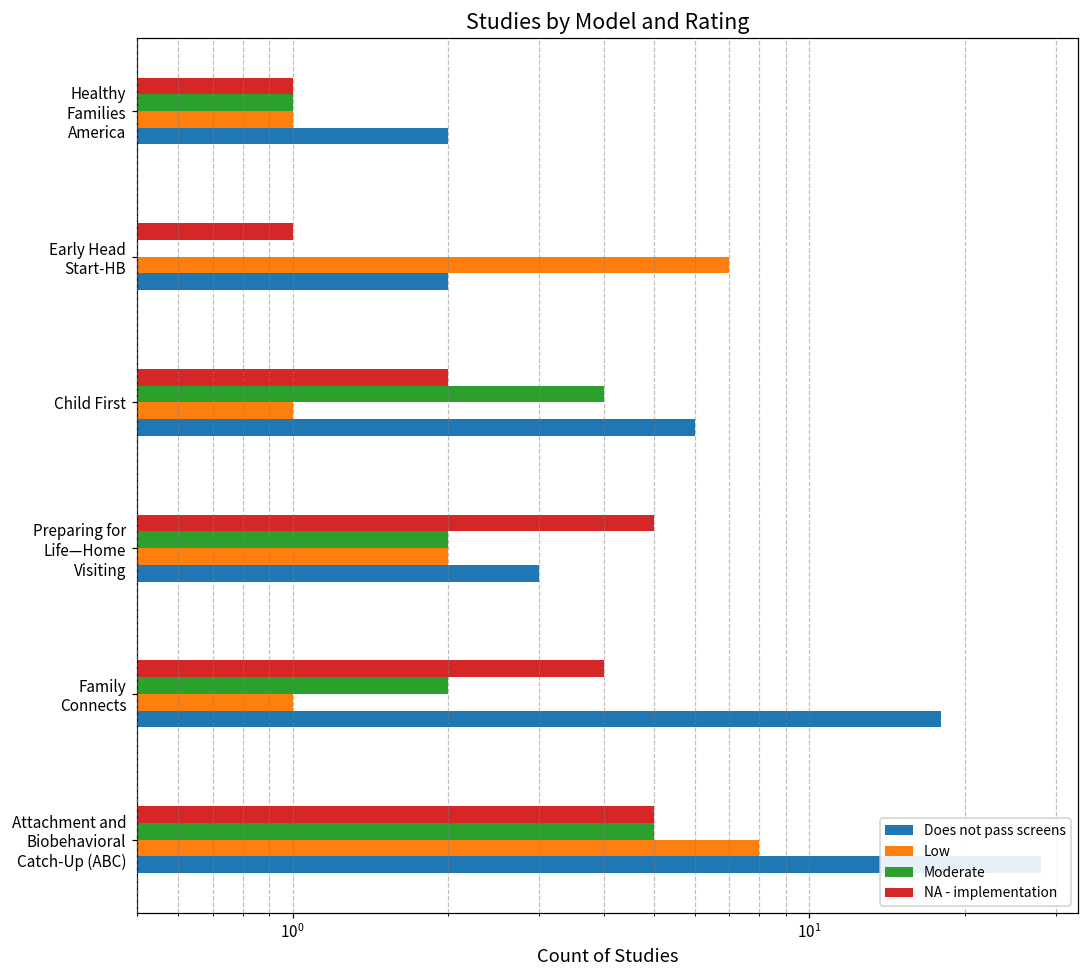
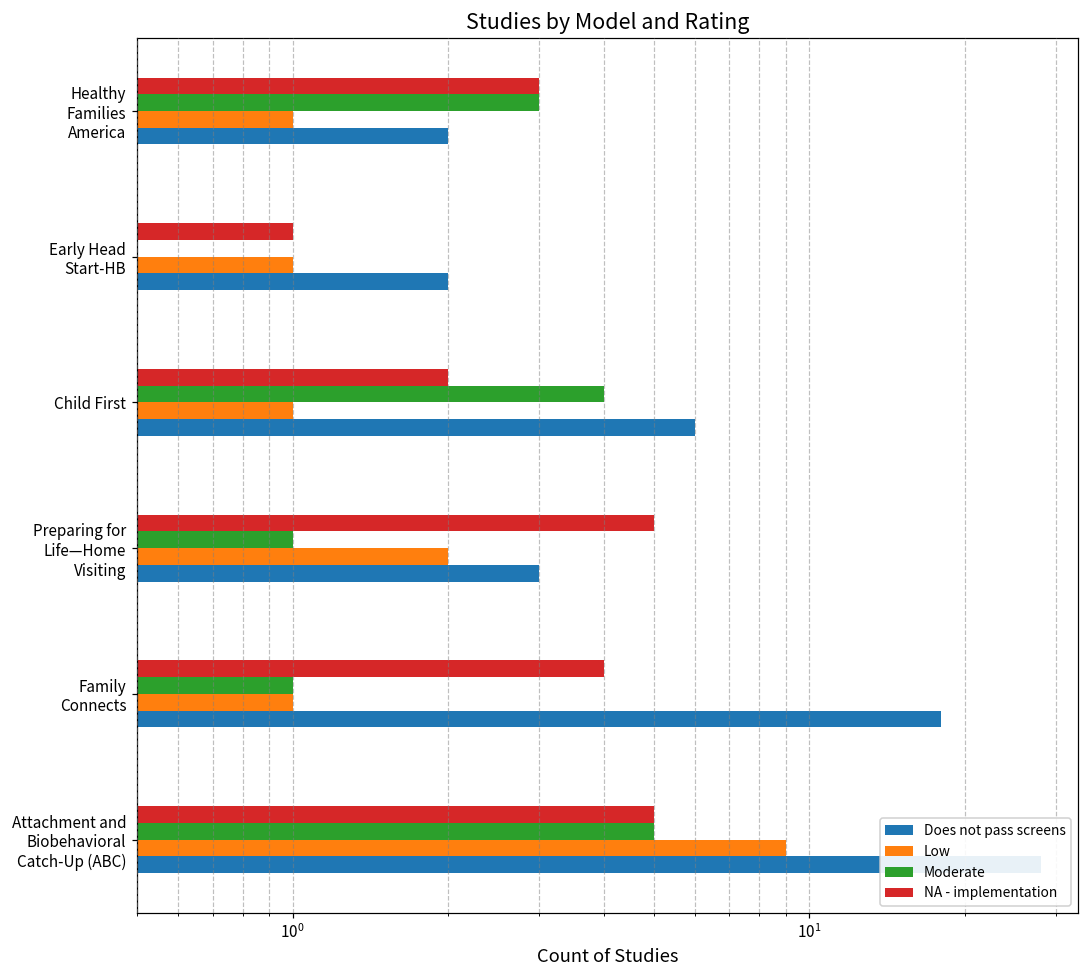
  {
    "Does not pass screens": {
      "Healthy Families America": 2,
      "Early Head Start-HB": 2,
      "Child First": 6,
      "Preparing for Life—Home Visiting": 3,
      "Family Connects": 18
    },
    "Low": {
      "Healthy Families America": 1,
-     "Early Head Start-HB": 7,
+     "Early Head Start-HB": 1,
      "Child First": 1,
      "Preparing for Life—Home Visiting": 2,
      "Family Connects": 1,
-     "Attachment and Biobehavioral Catch-Up (ABC)": 8
+     "Attachment and Biobehavioral Catch-Up (ABC)": 9
    },
    "Moderate": {
-     "Healthy Families America": 1,
+     "Healthy Families America": 3,
      "Child First": 4,
-     "Preparing for Life—Home Visiting": 2,
-     "Family Connects": 2,
+     "Preparing for Life—Home Visiting": 1,
+     "Family Connects": 1,
      "Attachment and Biobehavioral Catch-Up (ABC)": 5
    },
    "NA - implementation": {
-     "Healthy Families America": 1,
+     "Healthy Families America": 3,
      "Early Head Start-HB": 1,
      "Child First": 2,
      "Preparing for Life—Home Visiting": 5,
      "Family Connects": 4,
      "Attachment and Biobehavioral Catch-Up (ABC)": 5
    }
  }
